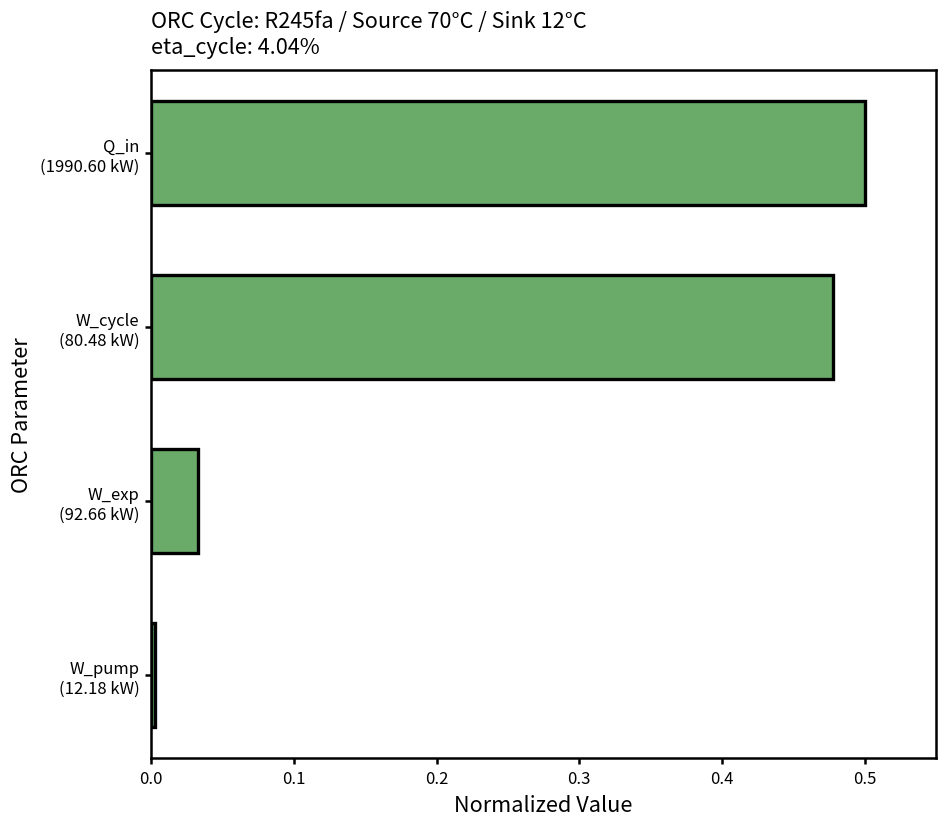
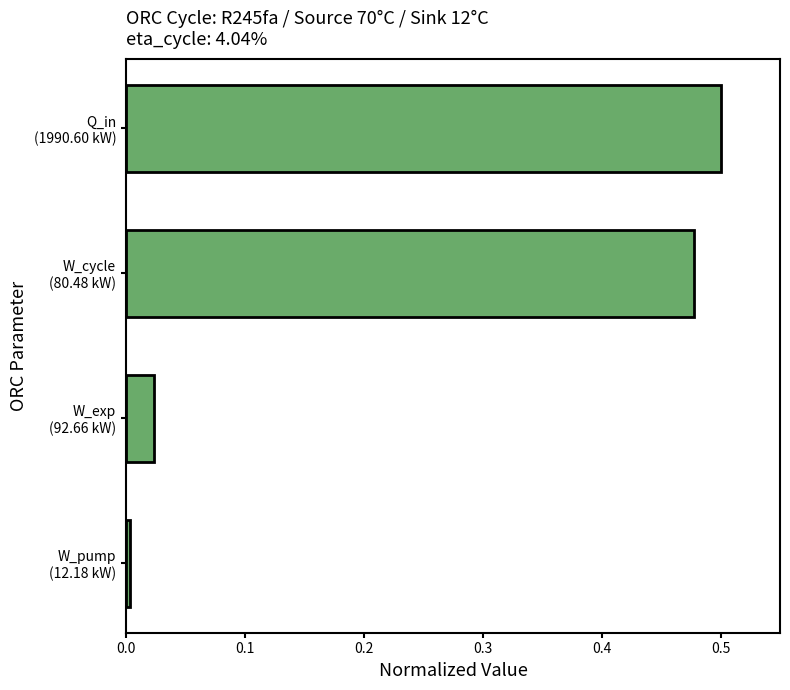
  {
    "Q_in (1990.60 kW)": 0.500,
    "W_cycle (80.48 kW)": 0.478,
-   "W_exp (92.66 kW)": 0.033,
+   "W_exp (92.66 kW)": 0.023,
    "W_pump (12.18 kW)": 0.003
  }
